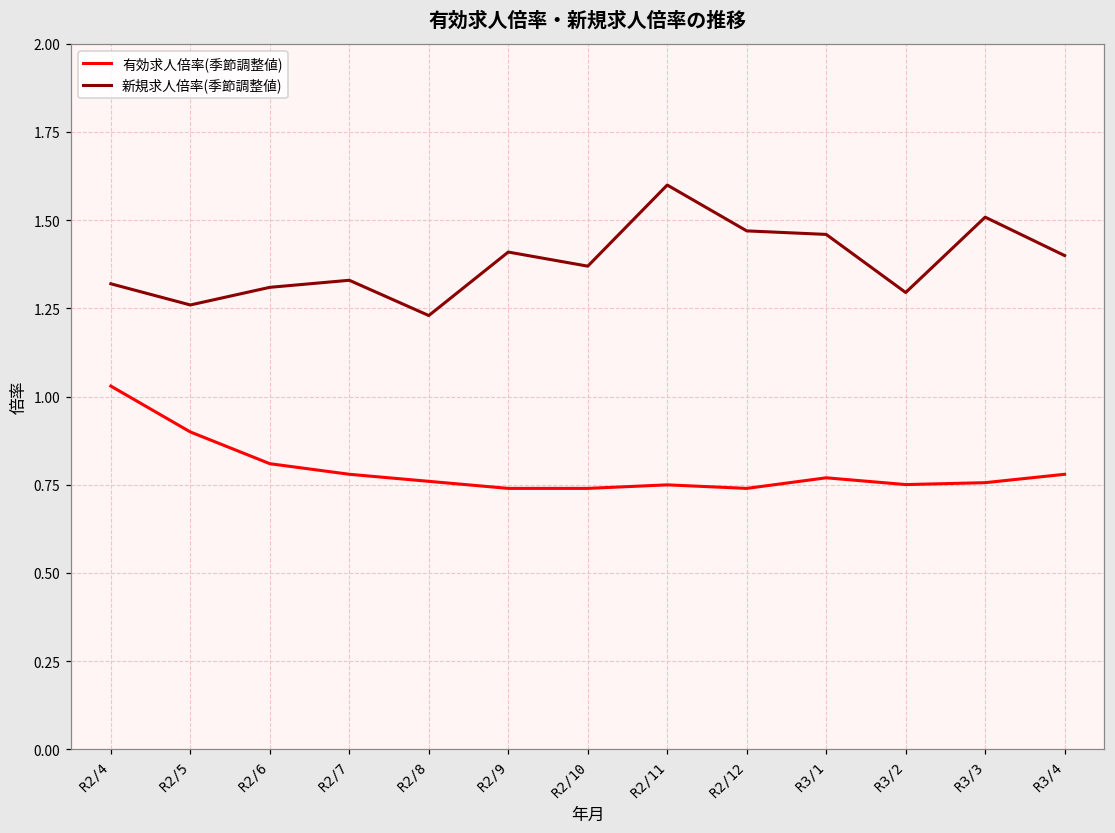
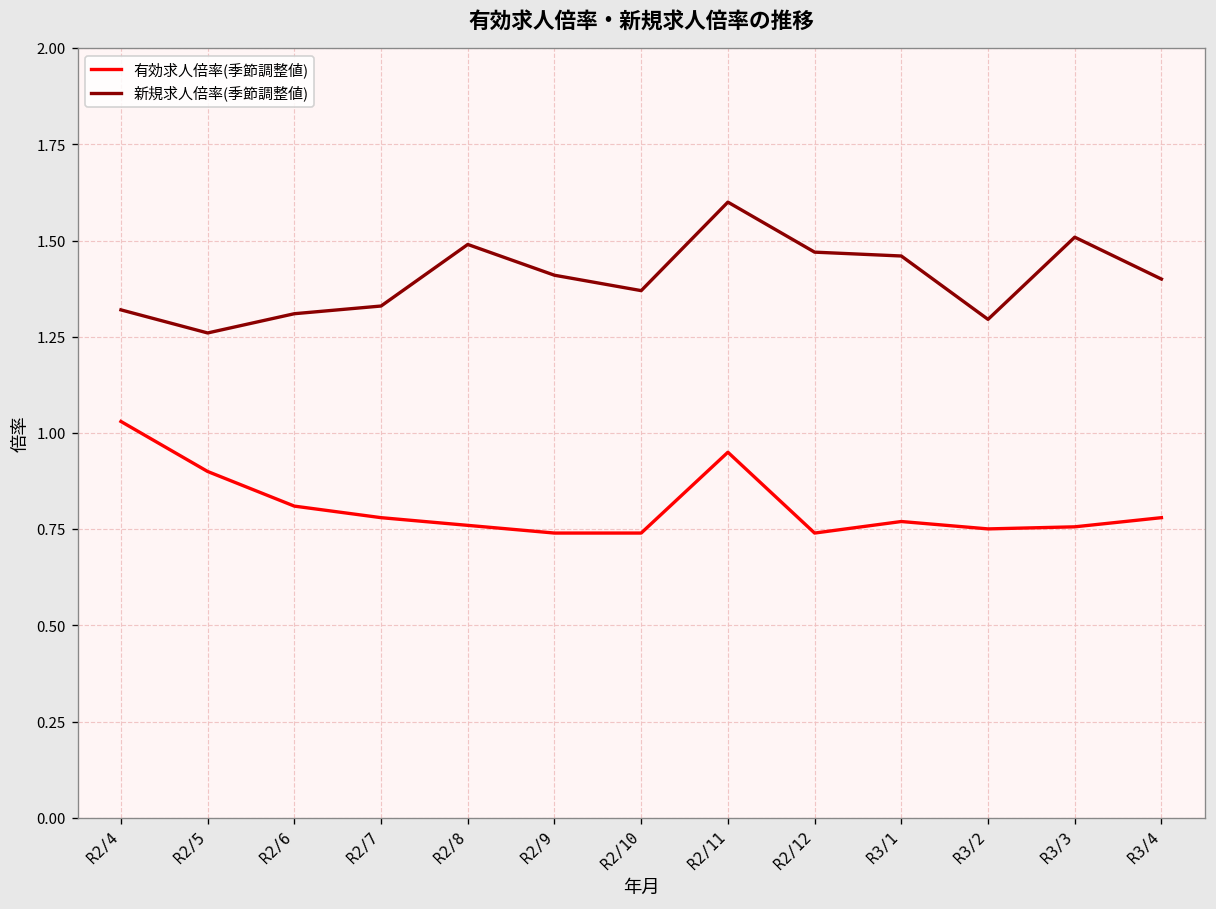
  {
    "有効求人倍率(季節調整値)": {
      "R2/4": 1.03,
      "R2/5": 0.90,
      "R2/6": 0.81,
      "R2/7": 0.78,
      "R2/8": 0.76,
      "R2/9": 0.74,
      "R2/10": 0.74,
-     "R2/11": 0.75,
+     "R2/11": 0.95,
      "R2/12": 0.74,
      "R3/1": 0.77,
      "R3/2": 0.75,
      "R3/3": 0.76,
      "R3/4": 0.78
    },
    "新規求人倍率(季節調整値)": {
      "R2/4": 1.32,
      "R2/5": 1.26,
      "R2/6": 1.31,
      "R2/7": 1.33,
-     "R2/8": 1.23,
+     "R2/8": 1.49,
      "R2/9": 1.41,
      "R2/10": 1.37,
      "R2/11": 1.60,
      "R2/12": 1.47,
      "R3/1": 1.46,
      "R3/2": 1.30,
      "R3/3": 1.51,
      "R3/4": 1.40
    }
  }
